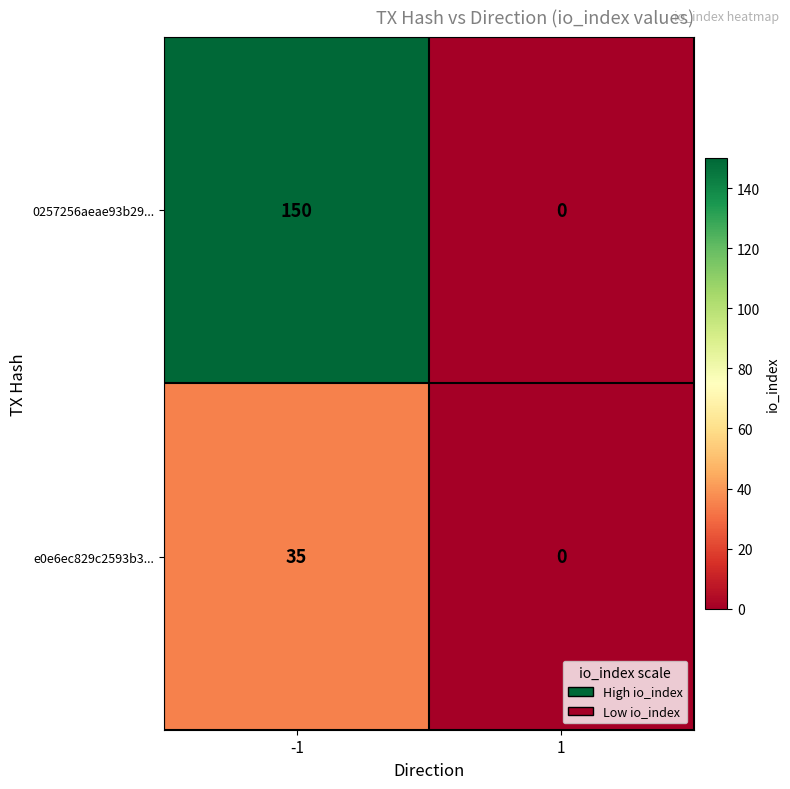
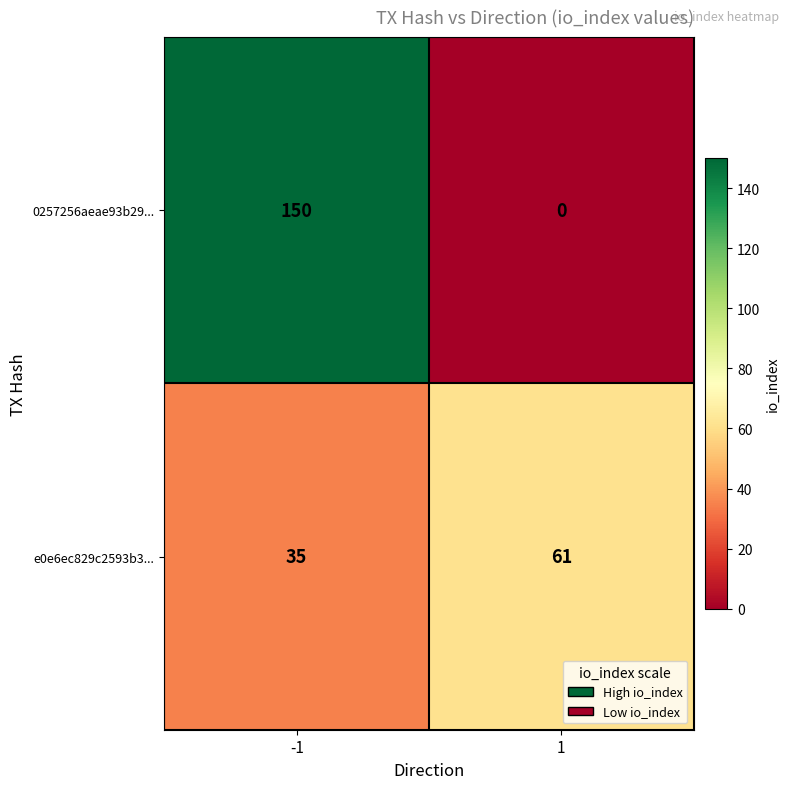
  {
    "0257256aeae93b29...": {
      "-1": 150,
      "1": 0
    },
    "e0e6ec829c2593b3...": {
      "-1": 35,
-     "1": 0
+     "1": 61
    }
  }
